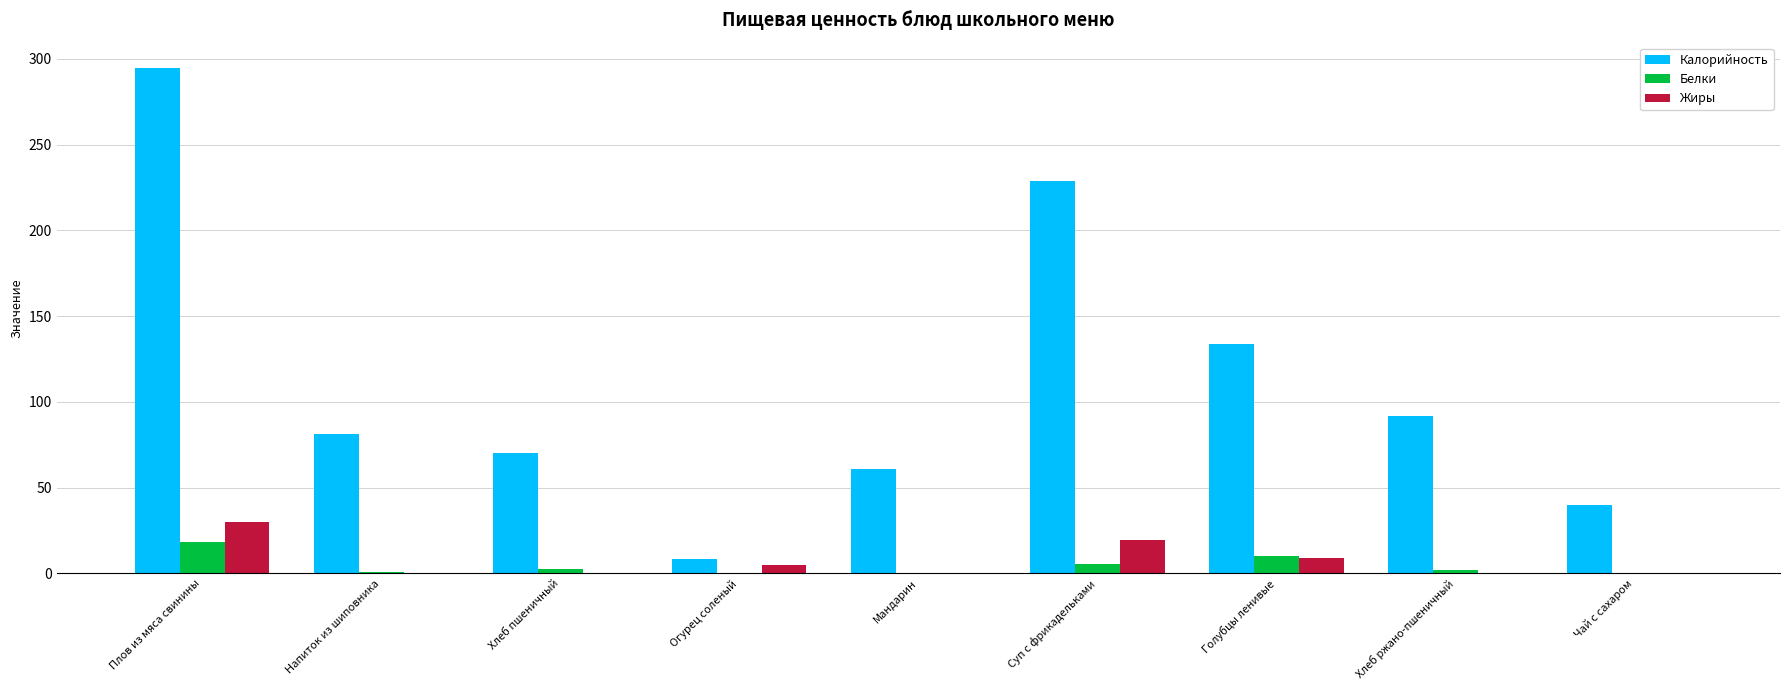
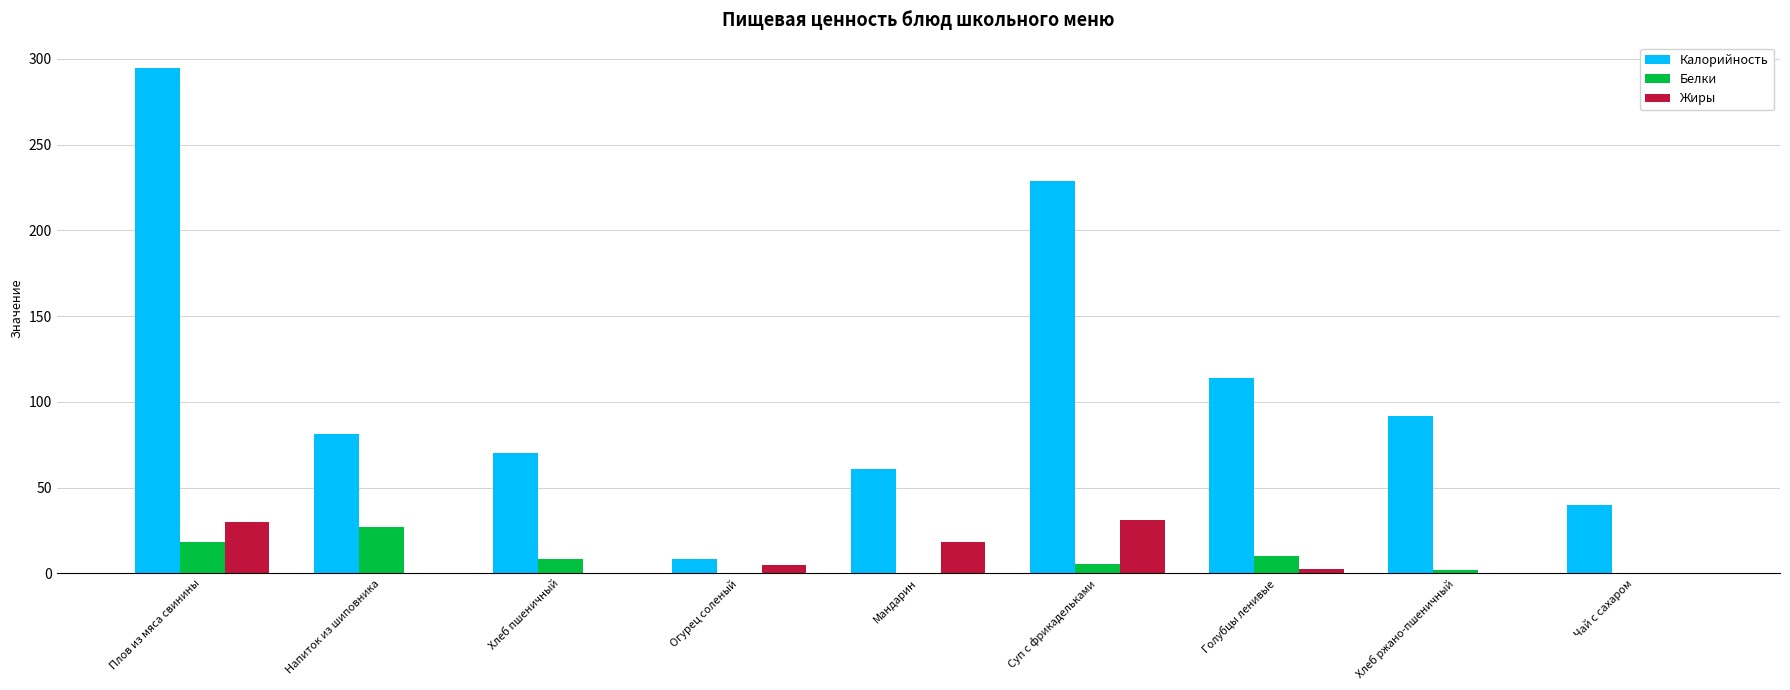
  {
    "Калорийность": {
      "Плов из мяса свинины": 295,
      "Напиток из шиповника": 82,
      "Хлеб пшеничный": 70,
      "Огурец соленый": 8,
      "Мандарин": 61,
      "Суп с фрикадельками": 229,
-     "Голубцы ленивые": 134,
+     "Голубцы ленивые": 114,
      "Хлеб ржано-пшеничный": 92,
      "Чай с сахаром": 40
    },
    "Белки": {
      "Плов из мяса свинины": 18,
-     "Напиток из шиповника": 1,
-     "Хлеб пшеничный": 2,
+     "Напиток из шиповника": 27,
+     "Хлеб пшеничный": 8,
      "Суп с фрикадельками": 5,
      "Голубцы ленивые": 10,
      "Хлеб ржано-пшеничный": 2
    },
    "Жиры": {
      "Плов из мяса свинины": 30,
      "Огурец соленый": 5,
-     "Мандарин": 1,
-     "Суп с фрикадельками": 20,
-     "Голубцы ленивые": 9,
+     "Мандарин": 18,
+     "Суп с фрикадельками": 31,
+     "Голубцы ленивые": 2,
      "Чай с сахаром": 0
    }
  }
